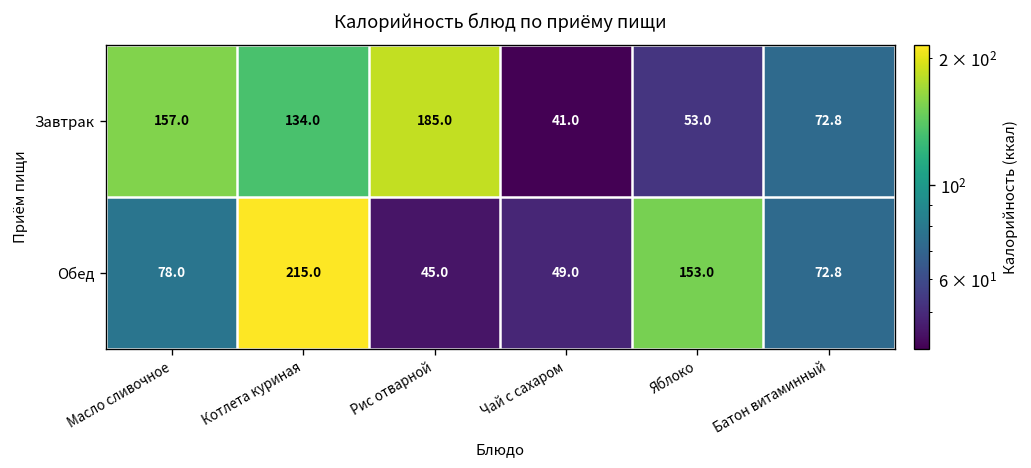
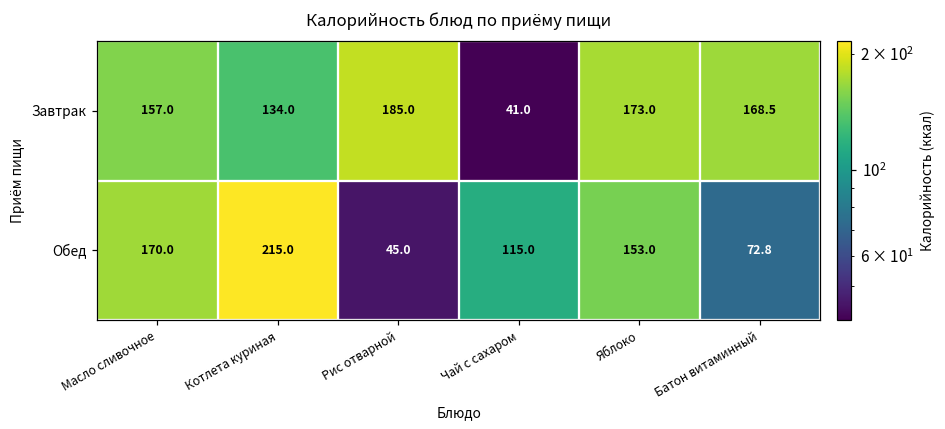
  {
    "Завтрак": {
      "Масло сливочное": 157.0,
      "Котлета куриная": 134.0,
      "Рис отварной": 185.0,
      "Чай с сахаром": 41.0,
-     "Яблоко": 53.0,
-     "Батон витаминный": 72.8
+     "Яблоко": 173.0,
+     "Батон витаминный": 168.5
    },
    "Обед": {
-     "Масло сливочное": 78.0,
+     "Масло сливочное": 170.0,
      "Котлета куриная": 215.0,
      "Рис отварной": 45.0,
-     "Чай с сахаром": 49.0,
+     "Чай с сахаром": 115.0,
      "Яблоко": 153.0,
      "Батон витаминный": 72.8
    }
  }
